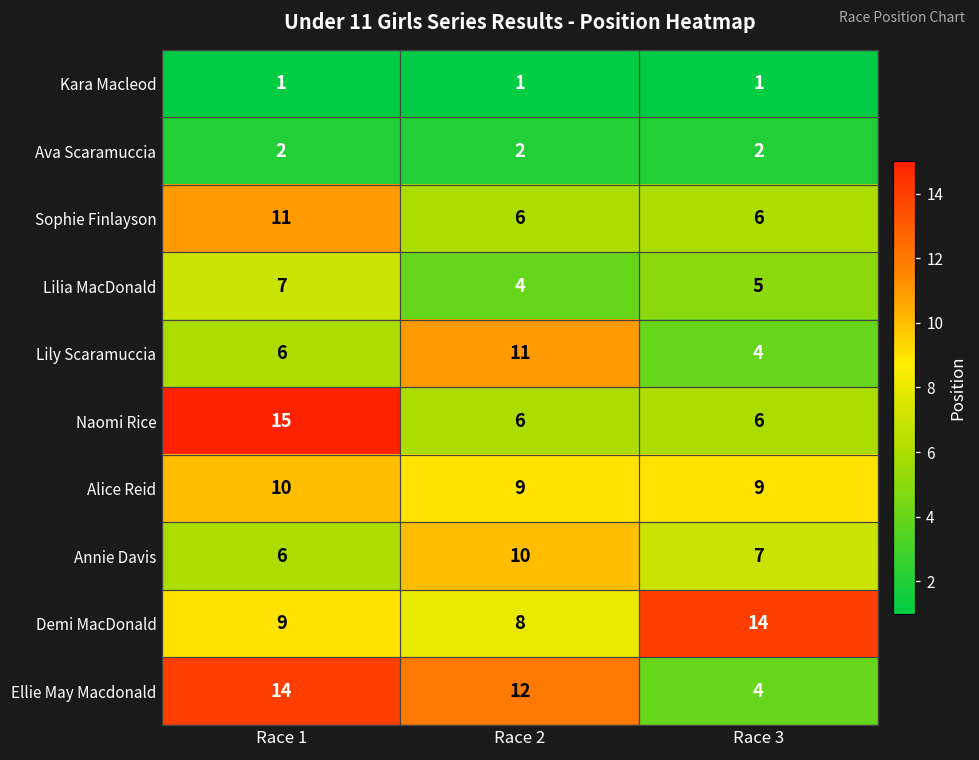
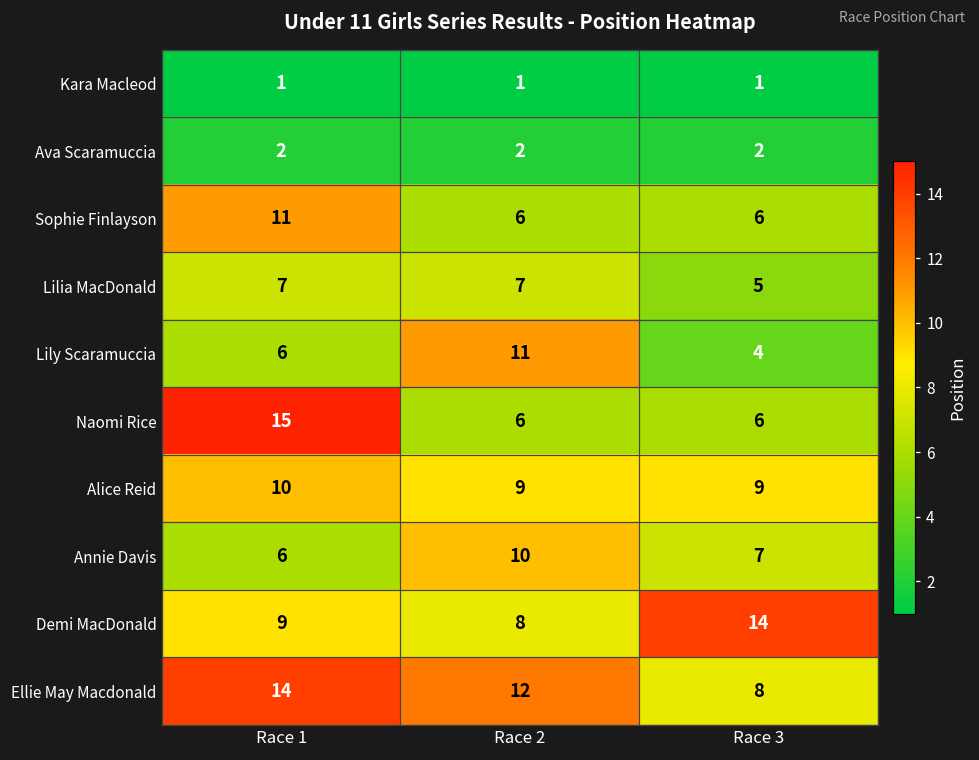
  {
    "Kara Macleod": {
      "Race 1": 1,
      "Race 2": 1,
      "Race 3": 1
    },
    "Ava Scaramuccia": {
      "Race 1": 2,
      "Race 2": 2,
      "Race 3": 2
    },
    "Sophie Finlayson": {
      "Race 1": 11,
      "Race 2": 6,
      "Race 3": 6
    },
    "Lilia MacDonald": {
      "Race 1": 7,
-     "Race 2": 4,
+     "Race 2": 7,
      "Race 3": 5
    },
    "Lily Scaramuccia": {
      "Race 1": 6,
      "Race 2": 11,
      "Race 3": 4
    },
    "Naomi Rice": {
      "Race 1": 15,
      "Race 2": 6,
      "Race 3": 6
    },
    "Alice Reid": {
      "Race 1": 10,
      "Race 2": 9,
      "Race 3": 9
    },
    "Annie Davis": {
      "Race 1": 6,
      "Race 2": 10,
      "Race 3": 7
    },
    "Demi MacDonald": {
      "Race 1": 9,
      "Race 2": 8,
      "Race 3": 14
    },
    "Ellie May Macdonald": {
      "Race 1": 14,
      "Race 2": 12,
-     "Race 3": 4
+     "Race 3": 8
    }
  }
